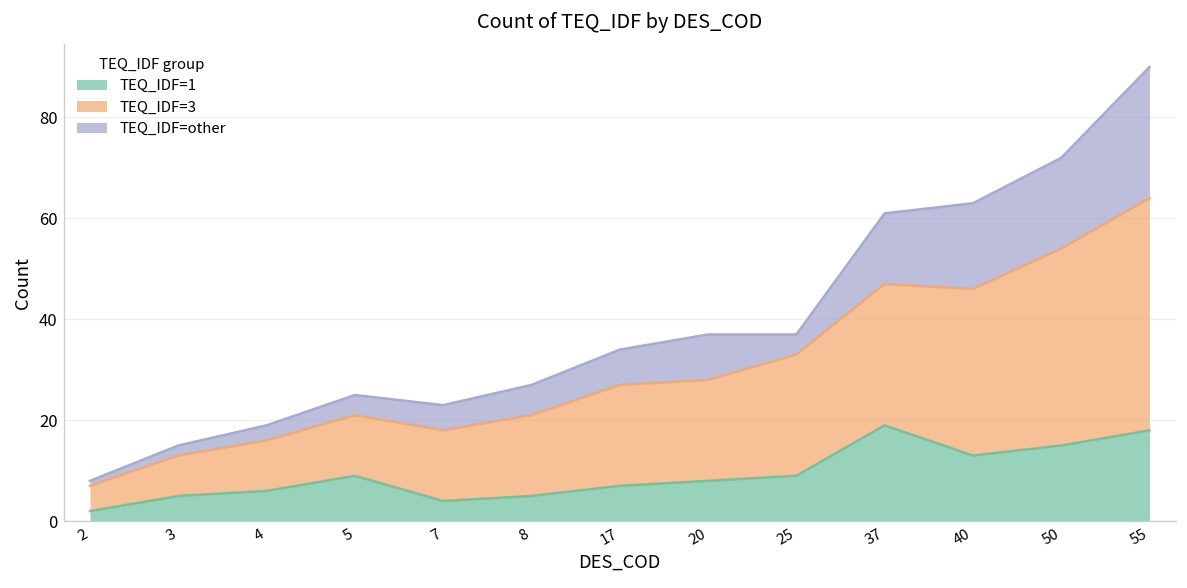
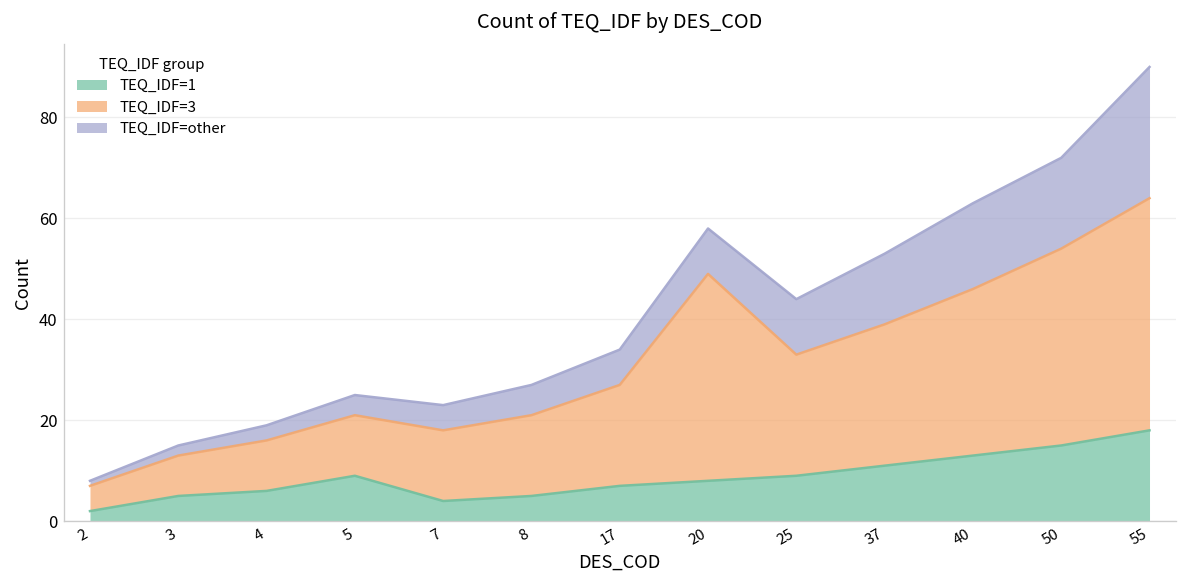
  {
    "TEQ_IDF=1": {
      "2": 2,
      "3": 5,
      "4": 6,
      "5": 9,
      "7": 4,
      "8": 5,
      "17": 7,
      "20": 8,
      "25": 9,
-     "37": 19,
+     "37": 11,
      "40": 13,
      "50": 15,
      "55": 18
    },
    "TEQ_IDF=3": {
      "2": 5,
      "3": 8,
      "4": 10,
      "5": 12,
      "7": 14,
      "8": 16,
      "17": 20,
-     "20": 20,
+     "20": 41,
      "25": 24,
      "37": 28,
      "40": 33,
      "50": 39,
      "55": 46
    },
    "TEQ_IDF=other": {
      "2": 1,
      "3": 2,
      "4": 3,
      "5": 4,
      "7": 5,
      "8": 6,
      "17": 7,
      "20": 9,
-     "25": 4,
+     "25": 11,
      "37": 14,
      "40": 17,
      "50": 18,
      "55": 26
    }
  }
